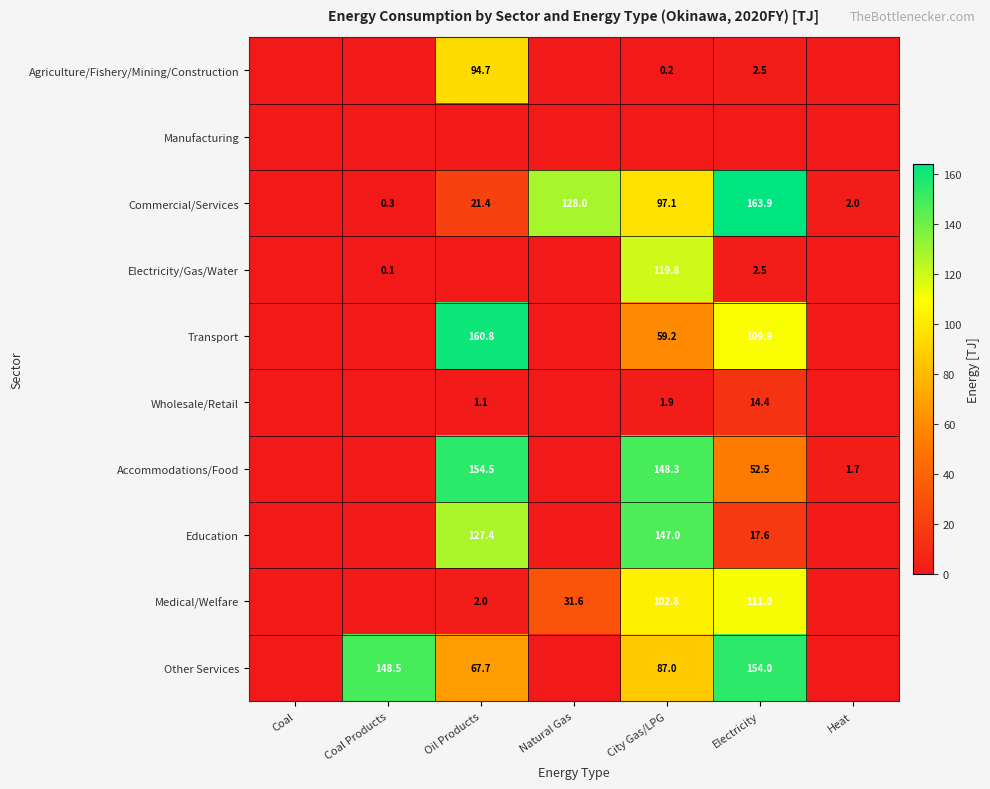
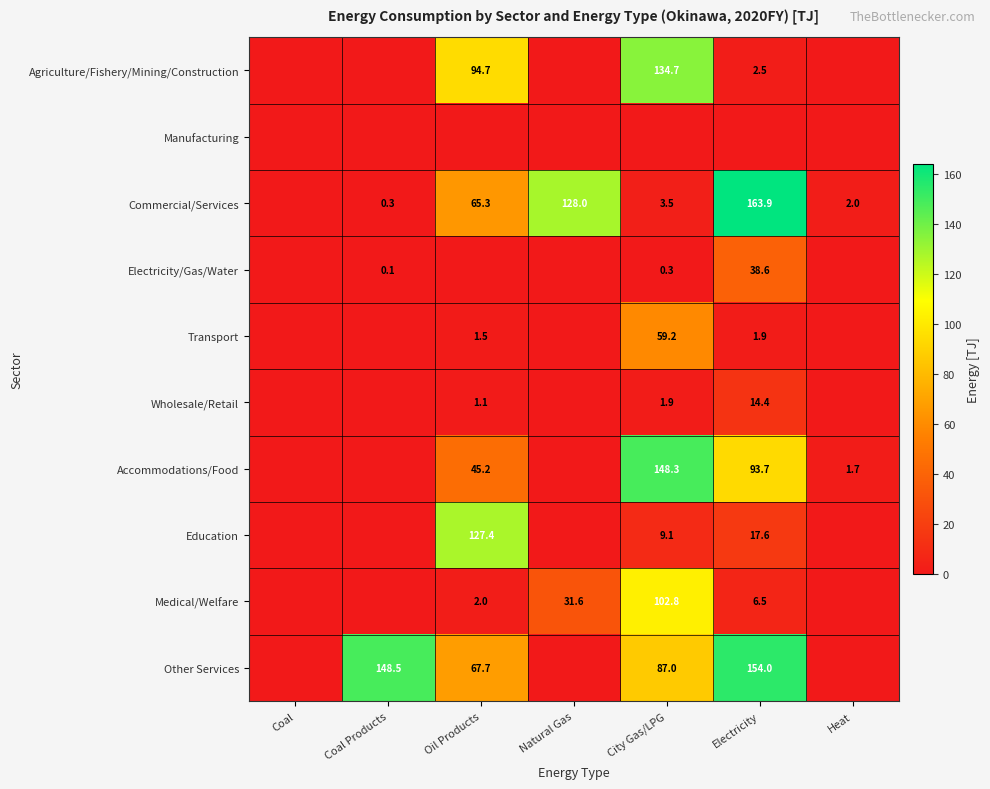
  {
    "Agriculture/Fishery/Mining/Construction": {
      "Oil Products": 94.7,
-     "City Gas/LPG": 0.2,
+     "City Gas/LPG": 134.7,
      "Electricity": 2.5
    },
    "Commercial/Services": {
      "Coal Products": 0.3,
-     "Oil Products": 21.4,
+     "Oil Products": 65.3,
      "Natural Gas": 128.0,
-     "City Gas/LPG": 97.1,
+     "City Gas/LPG": 3.5,
      "Electricity": 163.9,
      "Heat": 2.0
    },
    "Electricity/Gas/Water": {
      "Coal Products": 0.1,
-     "City Gas/LPG": 119.8,
-     "Electricity": 2.5
+     "City Gas/LPG": 0.3,
+     "Electricity": 38.6
    },
    "Transport": {
-     "Oil Products": 160.8,
+     "Oil Products": 1.5,
      "City Gas/LPG": 59.2,
-     "Electricity": 109.9
+     "Electricity": 1.9
    },
    "Wholesale/Retail": {
      "Oil Products": 1.1,
      "City Gas/LPG": 1.9,
      "Electricity": 14.4
    },
    "Accommodations/Food": {
-     "Oil Products": 154.5,
+     "Oil Products": 45.2,
      "City Gas/LPG": 148.3,
-     "Electricity": 52.5,
+     "Electricity": 93.7,
      "Heat": 1.7
    },
    "Education": {
      "Oil Products": 127.4,
-     "City Gas/LPG": 147.0,
+     "City Gas/LPG": 9.1,
      "Electricity": 17.6
    },
    "Medical/Welfare": {
      "Oil Products": 2.0,
      "Natural Gas": 31.6,
      "City Gas/LPG": 102.8,
-     "Electricity": 111.0
+     "Electricity": 6.5
    },
    "Other Services": {
      "Coal Products": 148.5,
      "Oil Products": 67.7,
      "City Gas/LPG": 87.0,
      "Electricity": 154.0
    }
  }
